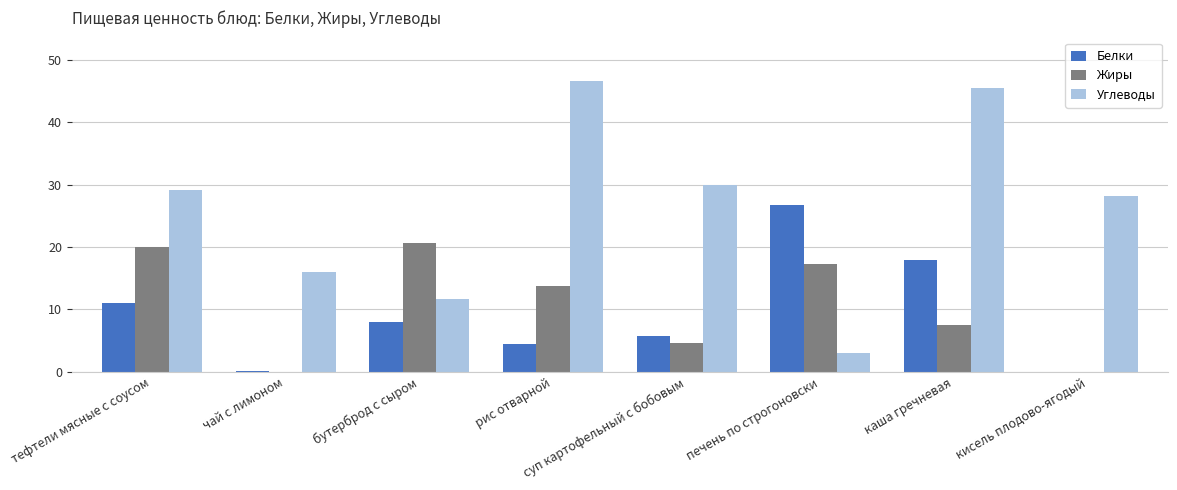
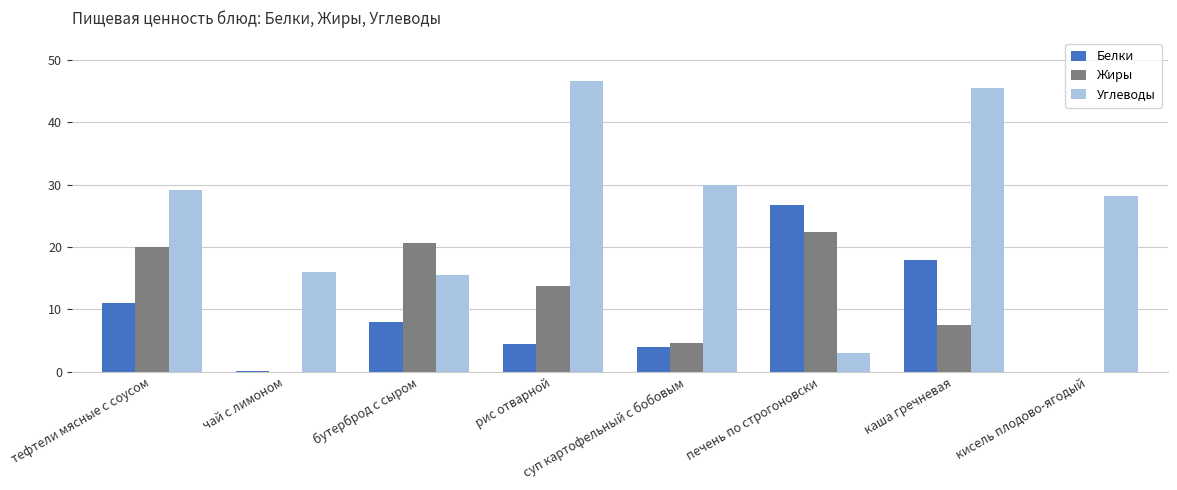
  {
    "Белки": {
      "тефтели мясные с соусом": 11,
      "бутерброд с сыром": 8,
      "рис отварной": 4,
-     "суп картофельный с бобовым": 6,
+     "суп картофельный с бобовым": 4,
      "печень по строгоновски": 27,
      "каша гречневая": 18,
      "кисель плодово-ягодый": 0
    },
    "Жиры": {
      "тефтели мясные с соусом": 20,
      "бутерброд с сыром": 21,
      "рис отварной": 14,
      "суп картофельный с бобовым": 5,
-     "печень по строгоновски": 17,
+     "печень по строгоновски": 22,
      "каша гречневая": 7,
      "кисель плодово-ягодый": 0
    },
    "Углеводы": {
      "тефтели мясные с соусом": 29,
      "чай с лимоном": 16,
-     "бутерброд с сыром": 12,
+     "бутерброд с сыром": 16,
      "рис отварной": 47,
      "суп картофельный с бобовым": 30,
      "печень по строгоновски": 3,
      "каша гречневая": 45,
      "кисель плодово-ягодый": 28
    }
  }
